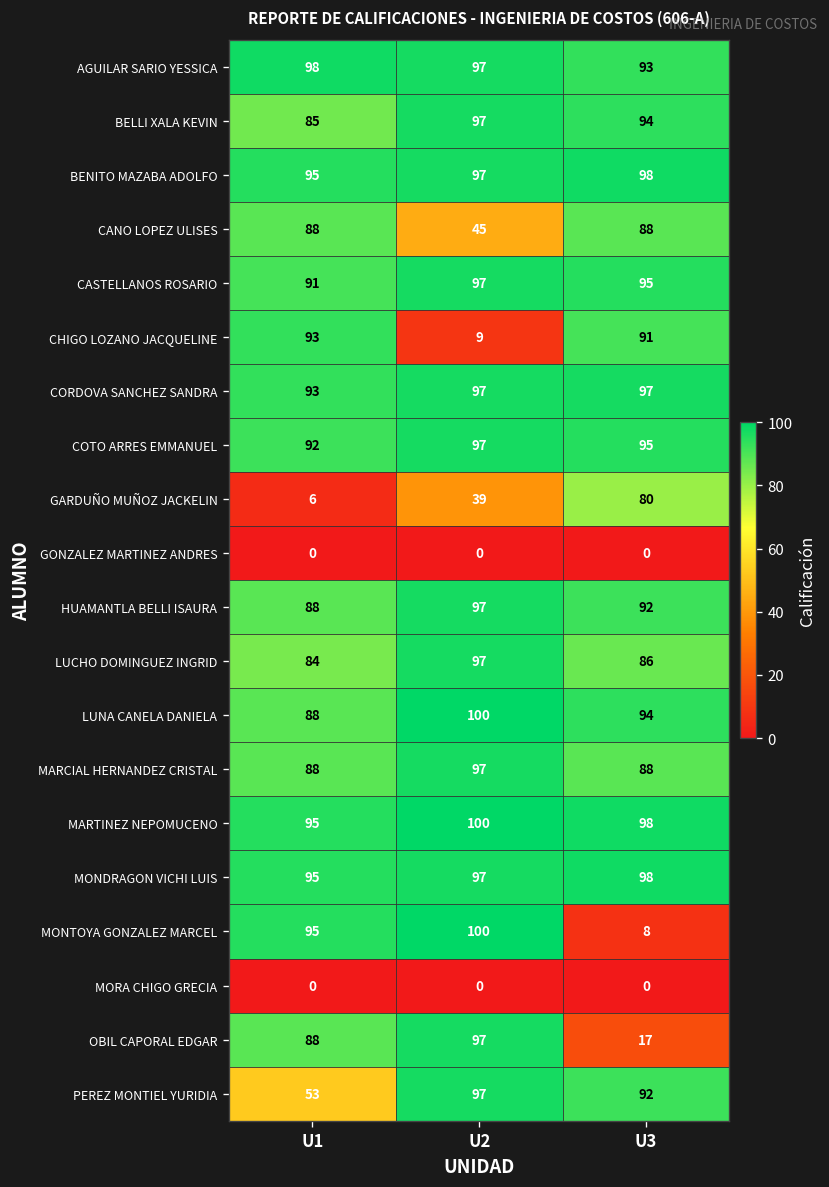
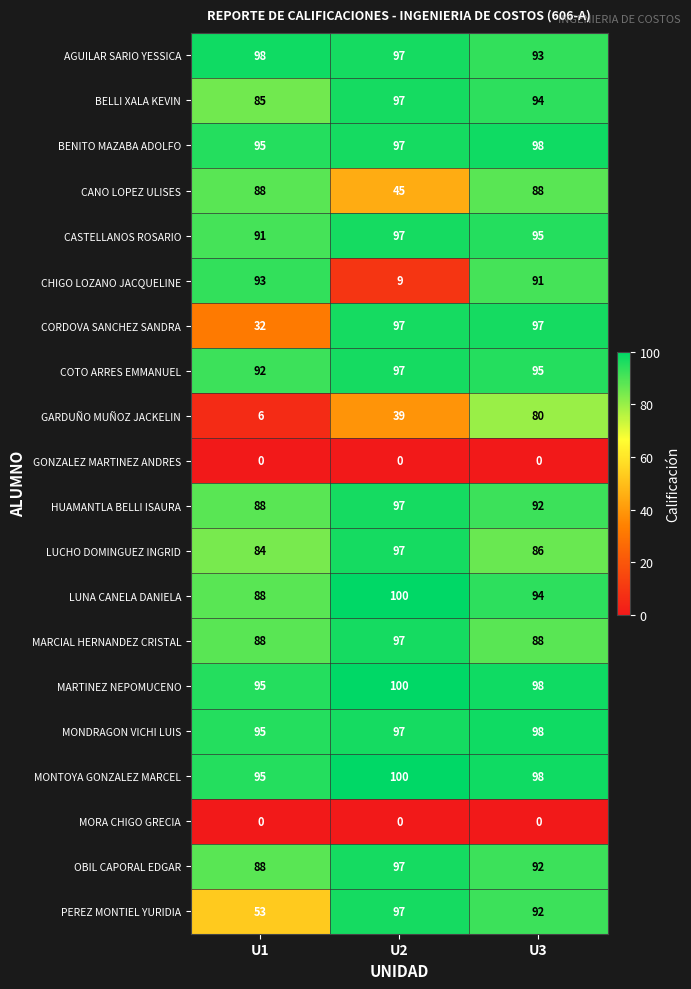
  {
    "AGUILAR SARIO YESSICA": {
      "U1": 98,
      "U2": 97,
      "U3": 93
    },
    "BELLI XALA KEVIN": {
      "U1": 85,
      "U2": 97,
      "U3": 94
    },
    "BENITO MAZABA ADOLFO": {
      "U1": 95,
      "U2": 97,
      "U3": 98
    },
    "CANO LOPEZ ULISES": {
      "U1": 88,
      "U2": 45,
      "U3": 88
    },
    "CASTELLANOS ROSARIO": {
      "U1": 91,
      "U2": 97,
      "U3": 95
    },
    "CHIGO LOZANO JACQUELINE": {
      "U1": 93,
      "U2": 9,
      "U3": 91
    },
    "CORDOVA SANCHEZ SANDRA": {
-     "U1": 93,
+     "U1": 32,
      "U2": 97,
      "U3": 97
    },
    "COTO ARRES EMMANUEL": {
      "U1": 92,
      "U2": 97,
      "U3": 95
    },
    "GARDUÑO MUÑOZ JACKELIN": {
      "U1": 6,
      "U2": 39,
      "U3": 80
    },
    "GONZALEZ MARTINEZ ANDRES": {
      "U1": 0,
      "U2": 0,
      "U3": 0
    },
    "HUAMANTLA BELLI ISAURA": {
      "U1": 88,
      "U2": 97,
      "U3": 92
    },
    "LUCHO DOMINGUEZ INGRID": {
      "U1": 84,
      "U2": 97,
      "U3": 86
    },
    "LUNA CANELA DANIELA": {
      "U1": 88,
      "U2": 100,
      "U3": 94
    },
    "MARCIAL HERNANDEZ CRISTAL": {
      "U1": 88,
      "U2": 97,
      "U3": 88
    },
    "MARTINEZ NEPOMUCENO": {
      "U1": 95,
      "U2": 100,
      "U3": 98
    },
    "MONDRAGON VICHI LUIS": {
      "U1": 95,
      "U2": 97,
      "U3": 98
    },
    "MONTOYA GONZALEZ MARCEL": {
      "U1": 95,
      "U2": 100,
-     "U3": 8
+     "U3": 98
    },
    "MORA CHIGO GRECIA": {
      "U1": 0,
      "U2": 0,
      "U3": 0
    },
    "OBIL CAPORAL EDGAR": {
      "U1": 88,
      "U2": 97,
-     "U3": 17
+     "U3": 92
    },
    "PEREZ MONTIEL YURIDIA": {
      "U1": 53,
      "U2": 97,
      "U3": 92
    }
  }
